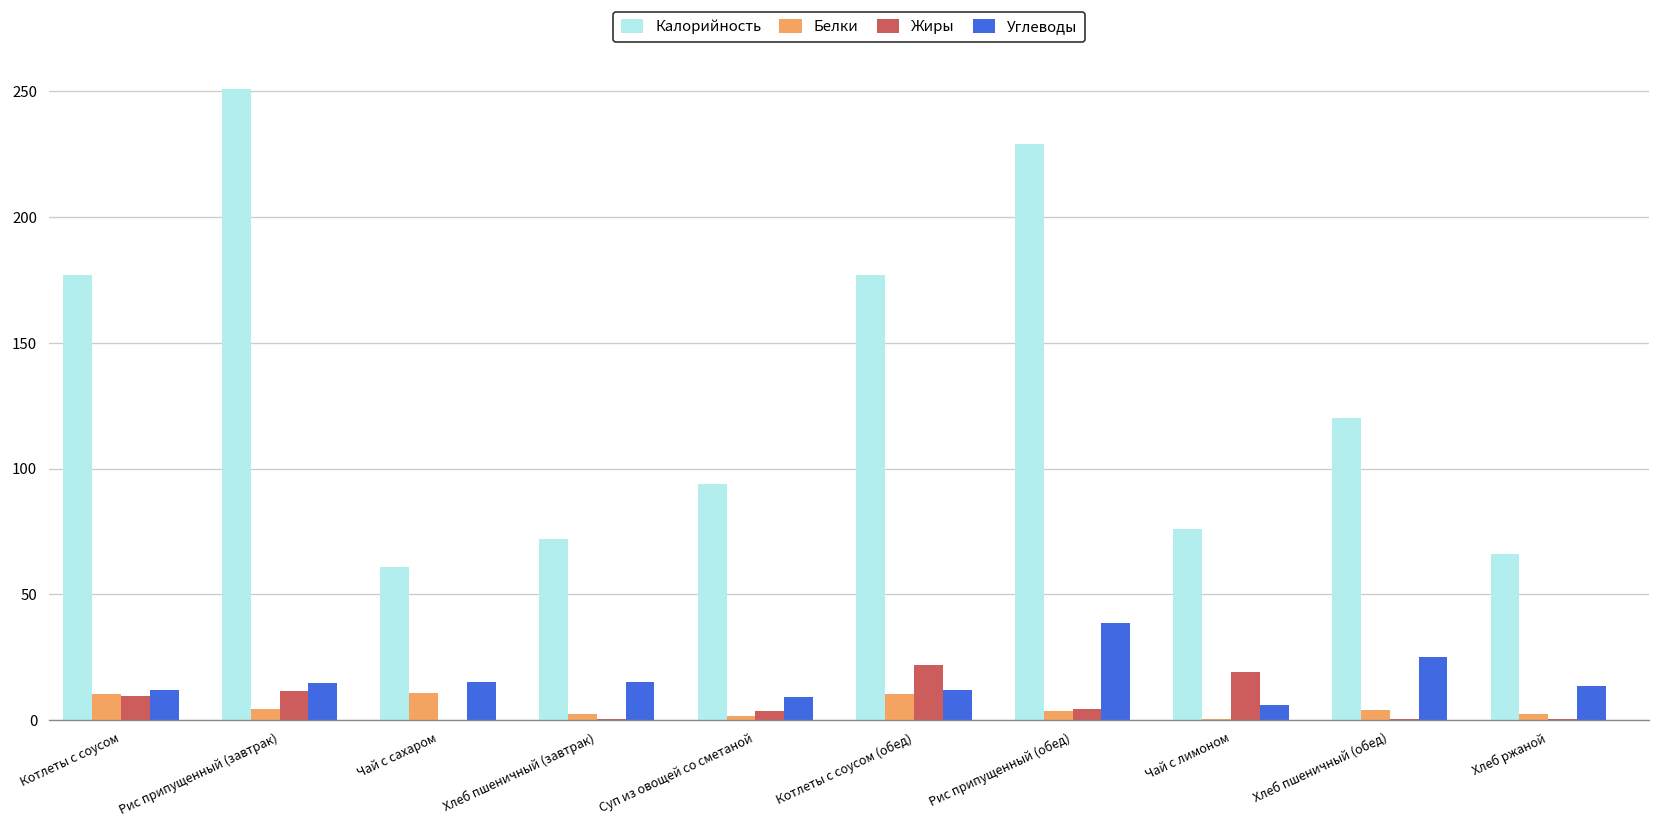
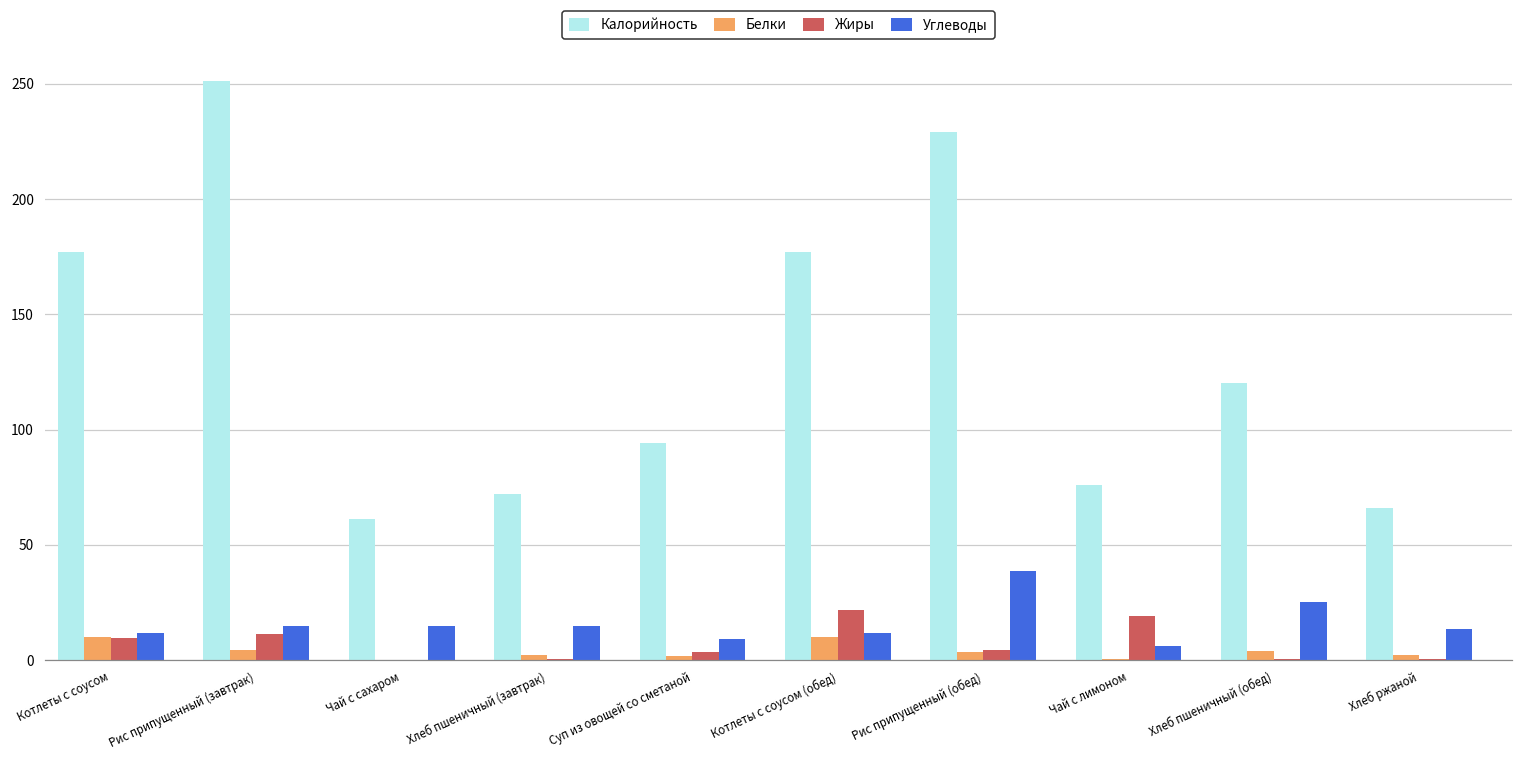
  {
    "Калорийность": {
      "Котлеты с соусом": 177,
      "Рис припущенный (завтрак)": 251,
      "Чай с сахаром": 61,
      "Хлеб пшеничный (завтрак)": 72,
      "Суп из овощей со сметаной": 94,
      "Котлеты с соусом (обед)": 177,
      "Рис припущенный (обед)": 229,
      "Чай с лимоном": 76,
      "Хлеб пшеничный (обед)": 120,
      "Хлеб ржаной": 66
    },
    "Белки": {
      "Котлеты с соусом": 10,
      "Рис припущенный (завтрак)": 4,
-     "Чай с сахаром": 11,
+     "Чай с сахаром": 0,
      "Хлеб пшеничный (завтрак)": 2,
      "Суп из овощей со сметаной": 2,
      "Котлеты с соусом (обед)": 10,
      "Рис припущенный (обед)": 4,
      "Хлеб пшеничный (обед)": 4,
      "Хлеб ржаной": 2
    },
    "Жиры": {
      "Котлеты с соусом": 10,
      "Рис припущенный (завтрак)": 11,
      "Суп из овощей со сметаной": 4,
      "Котлеты с соусом (обед)": 22,
      "Рис припущенный (обед)": 4,
      "Чай с лимоном": 19
    },
    "Углеводы": {
      "Котлеты с соусом": 12,
      "Рис припущенный (завтрак)": 15,
      "Чай с сахаром": 15,
      "Хлеб пшеничный (завтрак)": 15,
      "Суп из овощей со сметаной": 9,
      "Котлеты с соусом (обед)": 12,
      "Рис припущенный (обед)": 39,
      "Чай с лимоном": 6,
      "Хлеб пшеничный (обед)": 25,
      "Хлеб ржаной": 14
    }
  }
